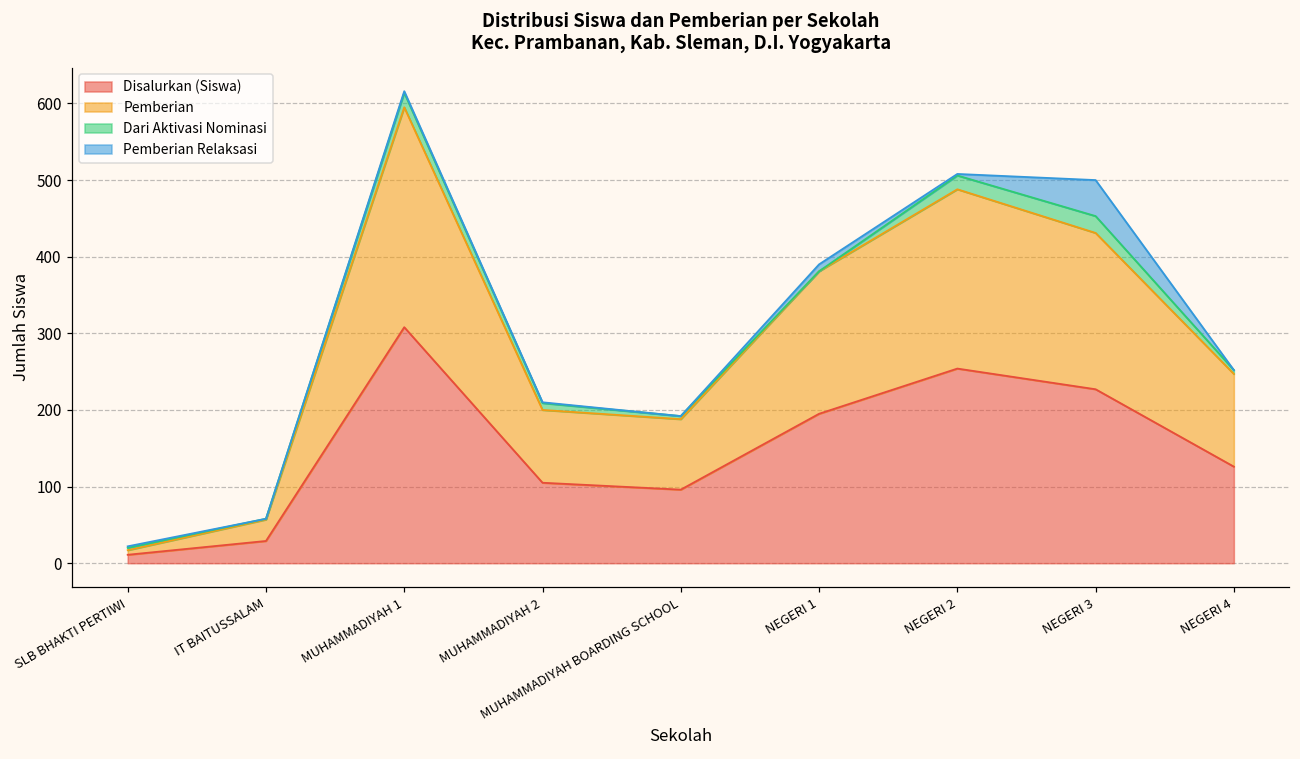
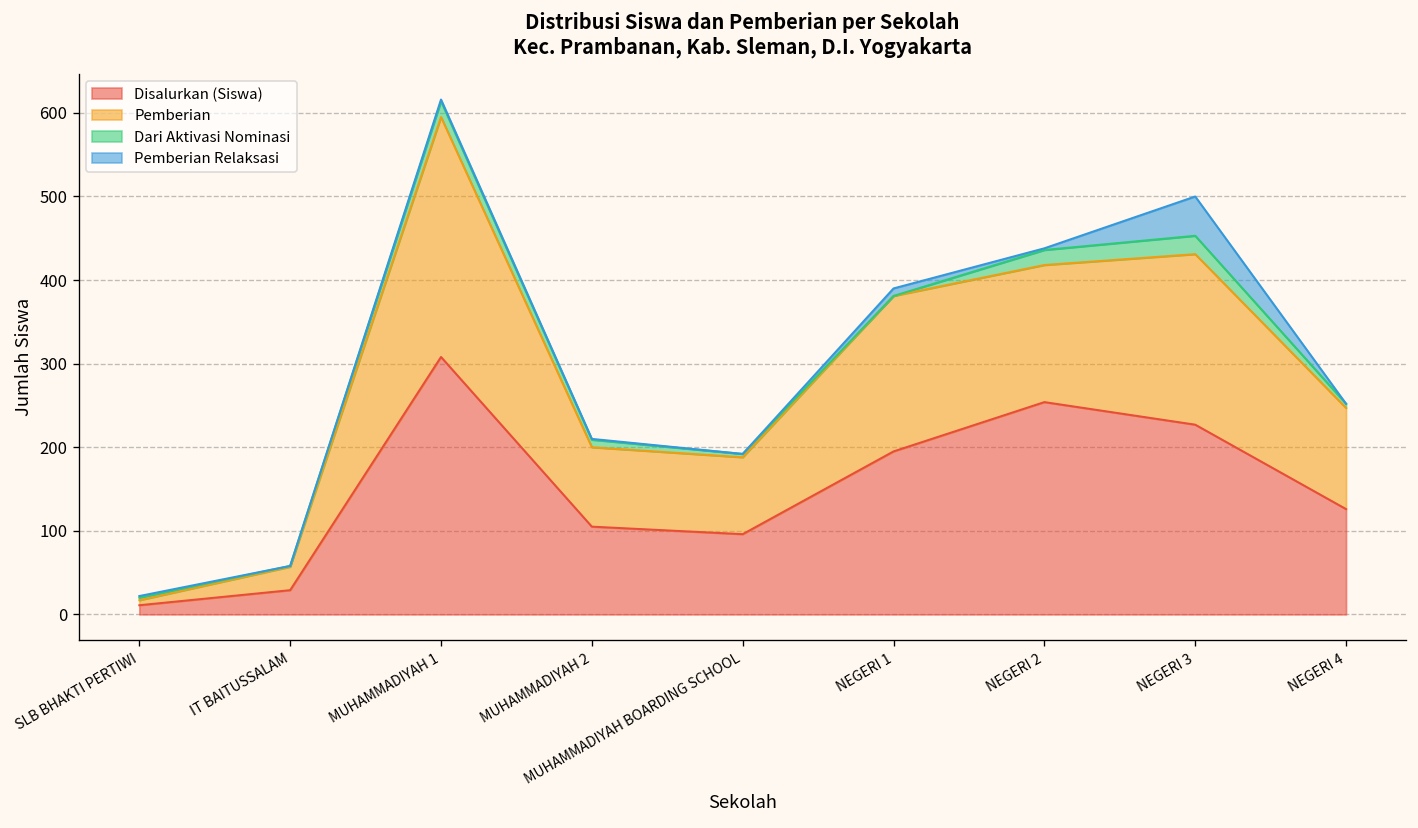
  {
    "Disalurkan (Siswa)": {
      "SLB BHAKTI PERTIWI": 10,
      "IT BAITUSSALAM": 30,
      "MUHAMMADIYAH 1": 310,
      "MUHAMMADIYAH 2": 110,
      "MUHAMMADIYAH BOARDING SCHOOL": 100,
      "NEGERI 1": 200,
      "NEGERI 2": 250,
      "NEGERI 3": 230,
      "NEGERI 4": 130
    },
    "Pemberian": {
      "MUHAMMADIYAH 1": 290,
      "MUHAMMADIYAH 2": 100,
      "MUHAMMADIYAH BOARDING SCHOOL": 90,
-     "NEGERI 2": 230,
+     "NEGERI 2": 160,
      "NEGERI 3": 200,
      "NEGERI 4": 120
    },
    "Dari Aktivasi Nominasi": {
      "NEGERI 3": 20
    },
    "Pemberian Relaksasi": {
      "NEGERI 1": 10,
      "NEGERI 3": 50
    }
  }
